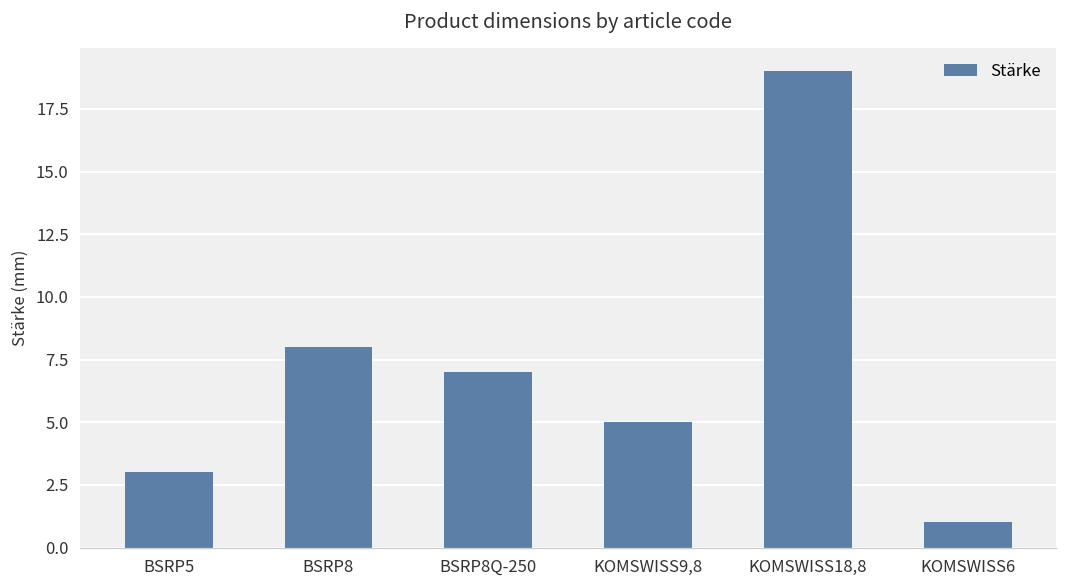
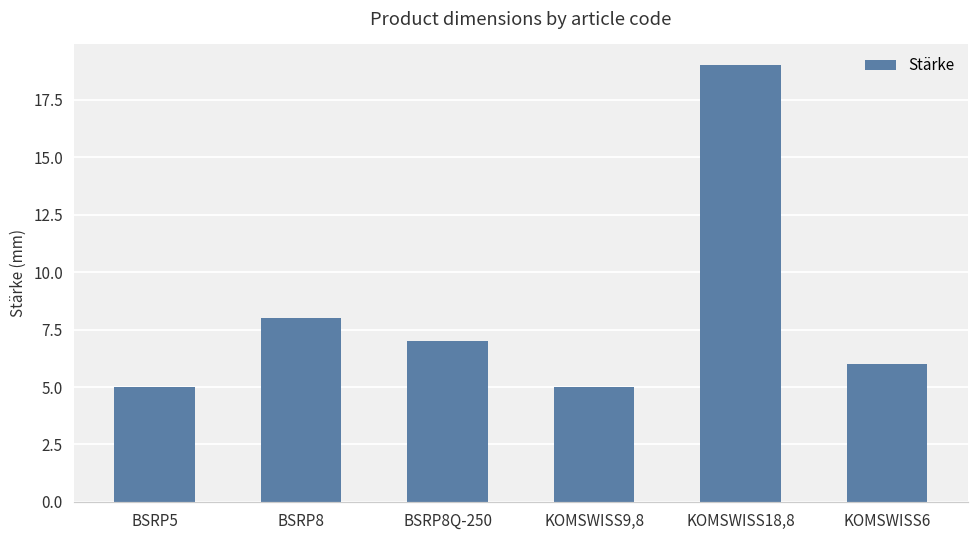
  {
-   "BSRP5": 3,
+   "BSRP5": 5,
    "BSRP8": 8,
    "BSRP8Q-250": 7,
    "KOMSWISS9,8": 5,
    "KOMSWISS18,8": 19,
-   "KOMSWISS6": 1
+   "KOMSWISS6": 6
  }
